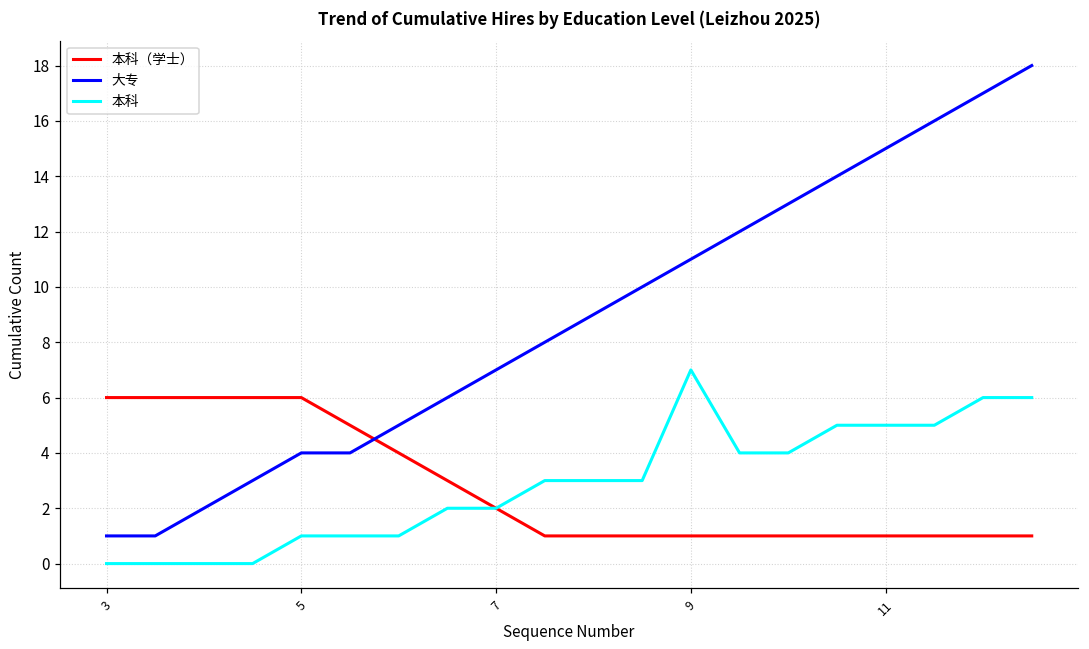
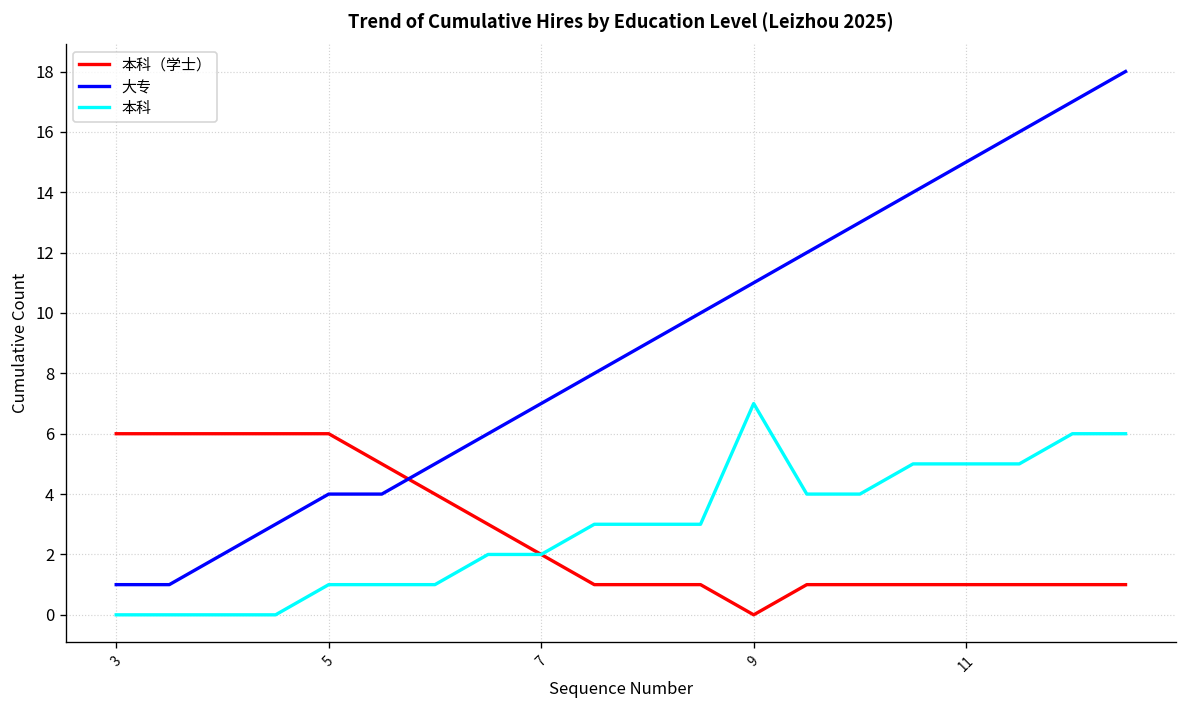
  {
    "本科（学士）": {
-     "9": 1
+     "9": 0
    },
    "大专": {
      "9": 11
    },
    "本科": {
      "9": 7
    }
  }
